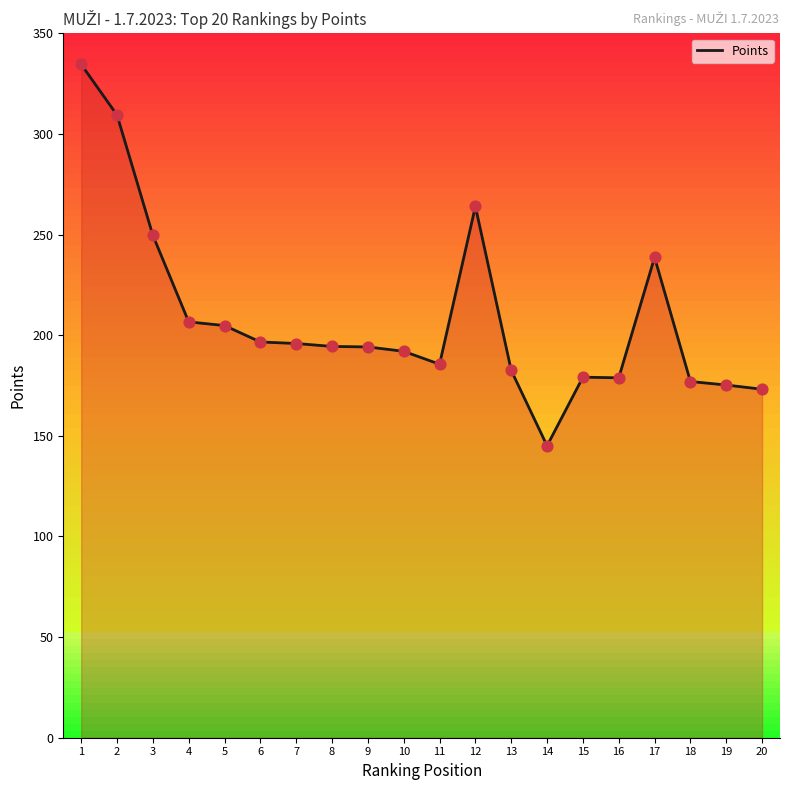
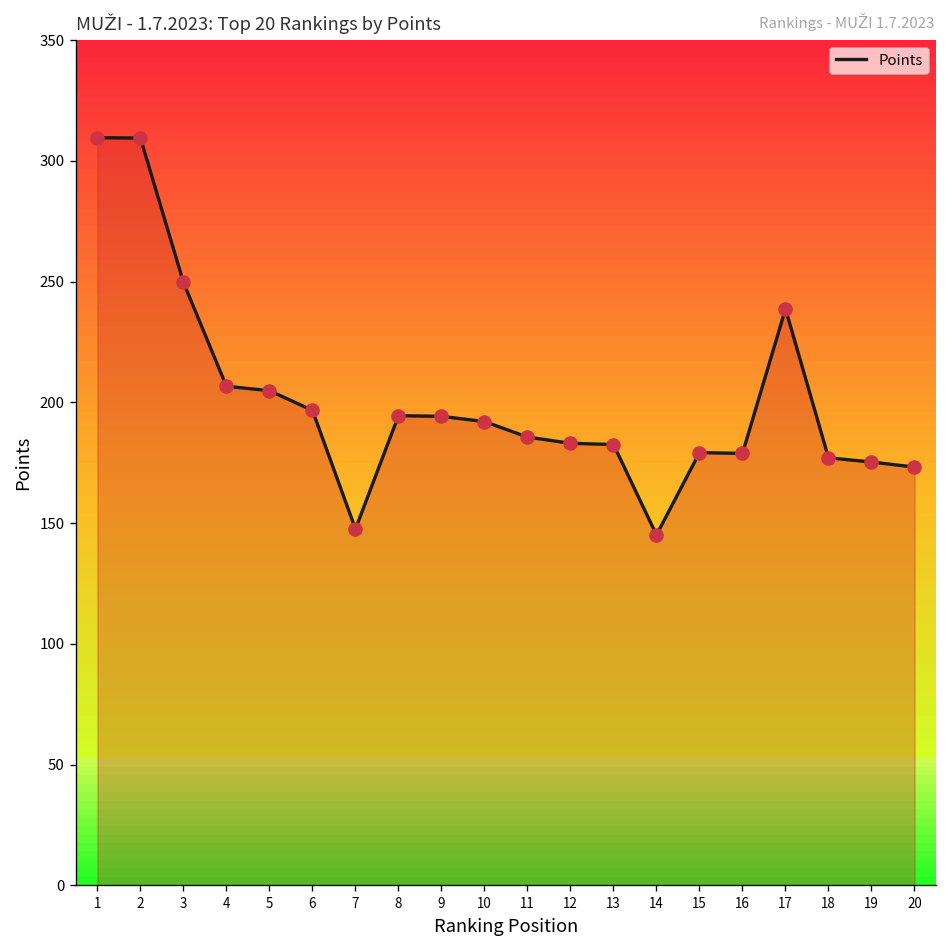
  {
    "Points": {
-     "1": 335,
+     "1": 310,
      "2": 309,
      "3": 250,
      "4": 207,
      "5": 205,
      "6": 197,
-     "7": 196,
+     "7": 148,
      "8": 194,
      "9": 194,
      "10": 192,
      "11": 186,
-     "12": 264,
+     "12": 183,
      "13": 183,
      "14": 145,
      "15": 179,
      "16": 179,
      "17": 239,
      "18": 177,
      "19": 175,
      "20": 173
    }
  }
